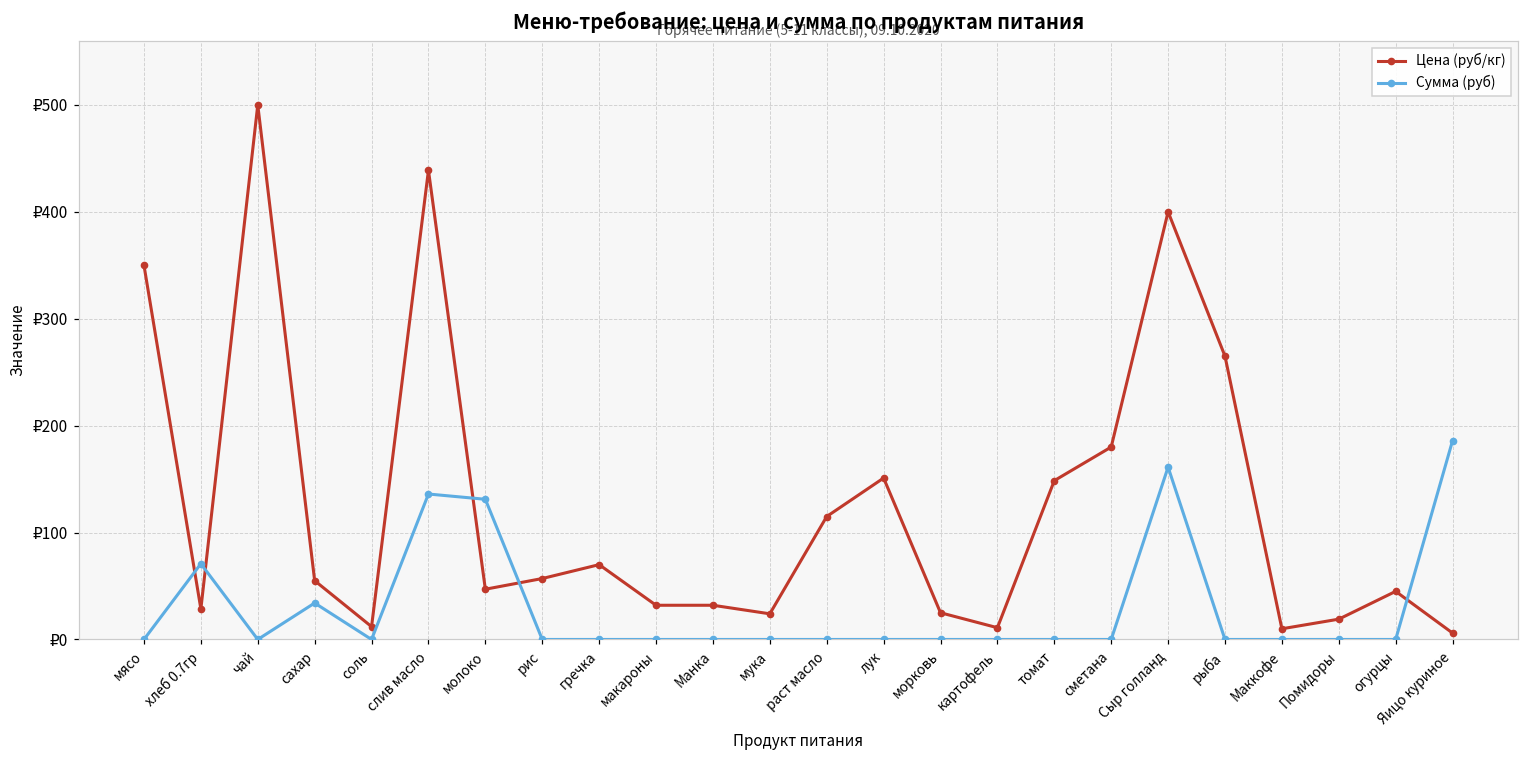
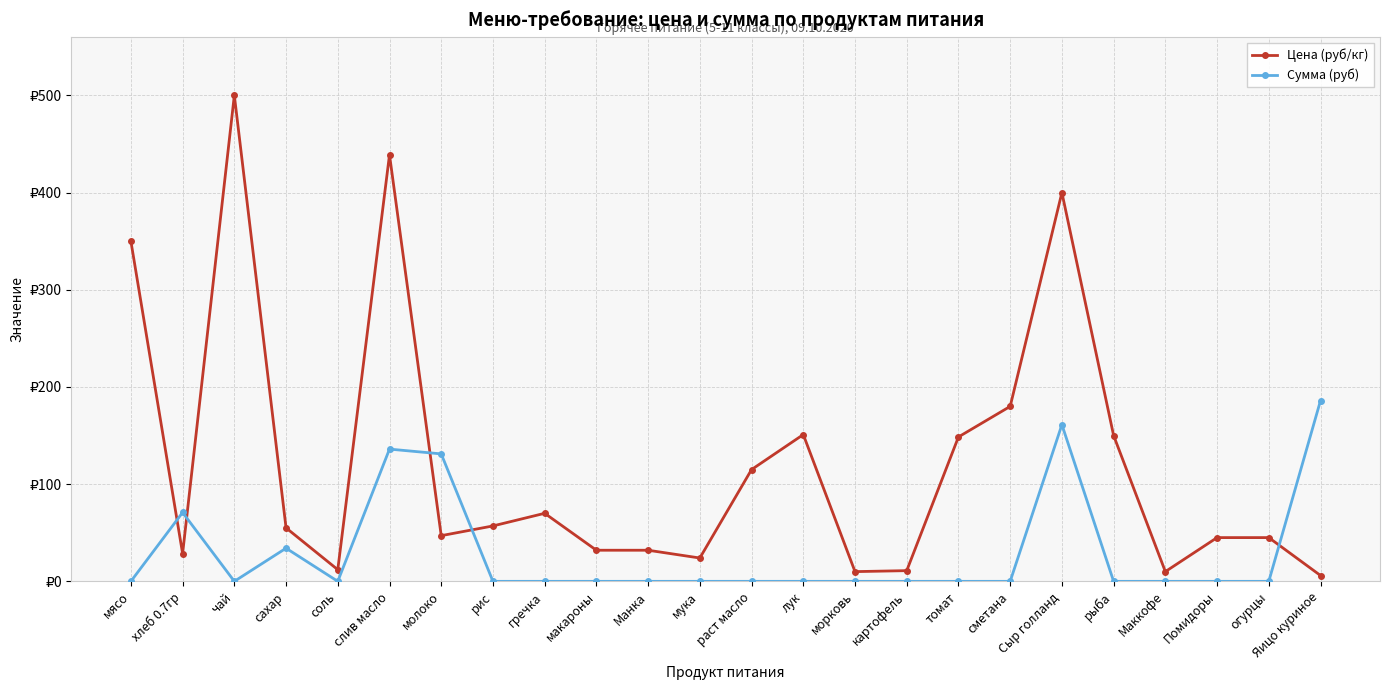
  {
    "Цена (руб/кг)": {
      "мясо": "₽350",
      "хлеб 0.7гр": "₽30",
      "чай": "₽500",
      "сахар": "₽60",
      "соль": "₽10",
      "слив масло": "₽440",
      "молоко": "₽50",
      "рис": "₽60",
      "гречка": "₽70",
      "макароны": "₽30",
      "Манка": "₽30",
      "мука": "₽20",
      "раст масло": "₽120",
      "лук": "₽150",
-     "морковь": "₽30",
+     "морковь": "₽10",
      "картофель": "₽10",
      "томат": "₽150",
      "сметана": "₽180",
      "Сыр голланд": "₽400",
-     "рыба": "₽270",
+     "рыба": "₽150",
      "Маккофе": "₽10",
-     "Помидоры": "₽20",
+     "Помидоры": "₽50",
      "огурцы": "₽50",
      "Яицо куриное": "₽10"
    },
    "Сумма (руб)": {
      "мясо": "₽0",
      "хлеб 0.7гр": "₽70",
      "чай": "₽0",
      "сахар": "₽30",
      "соль": "₽0",
      "слив масло": "₽140",
      "молоко": "₽130",
      "рис": "₽0",
      "гречка": "₽0",
      "макароны": "₽0",
      "Манка": "₽0",
      "мука": "₽0",
      "раст масло": "₽0",
      "лук": "₽0",
      "морковь": "₽0",
      "картофель": "₽0",
      "томат": "₽0",
      "сметана": "₽0",
      "Сыр голланд": "₽160",
      "рыба": "₽0",
      "Маккофе": "₽0",
      "Помидоры": "₽0",
      "огурцы": "₽0",
      "Яицо куриное": "₽190"
    }
  }
